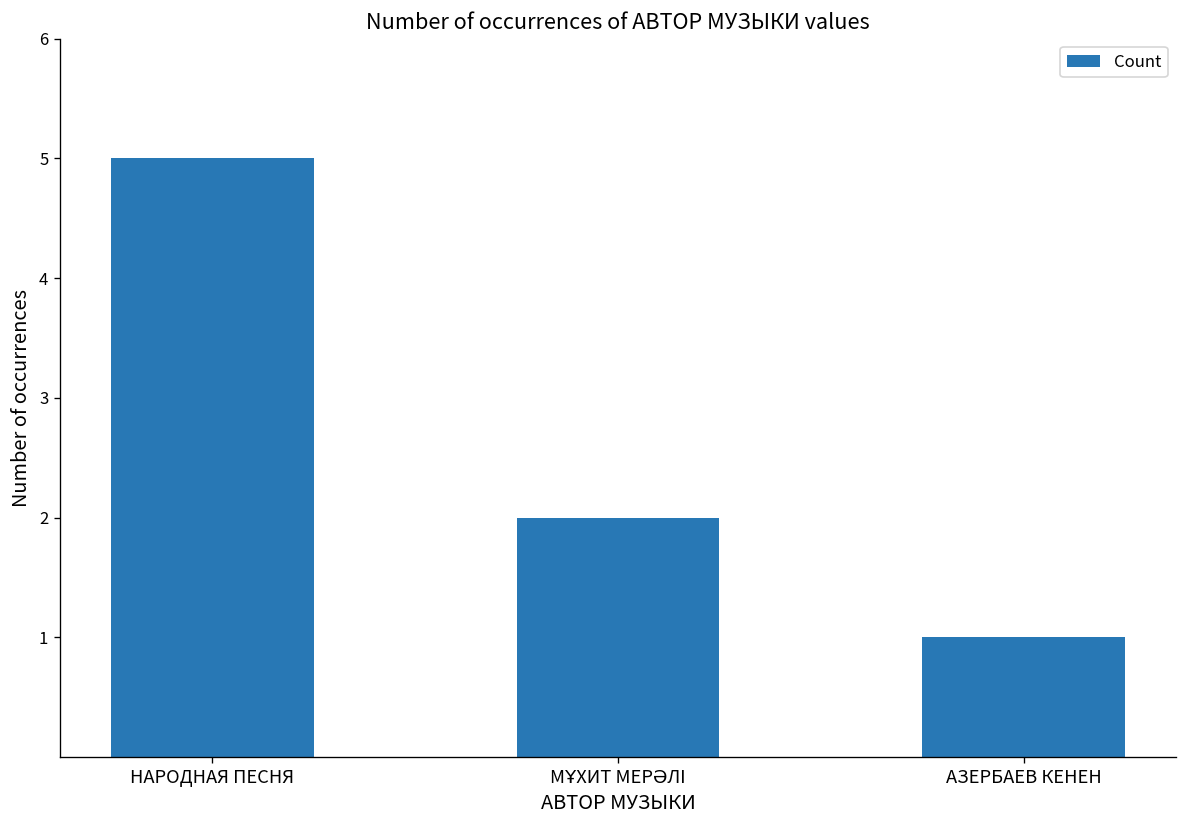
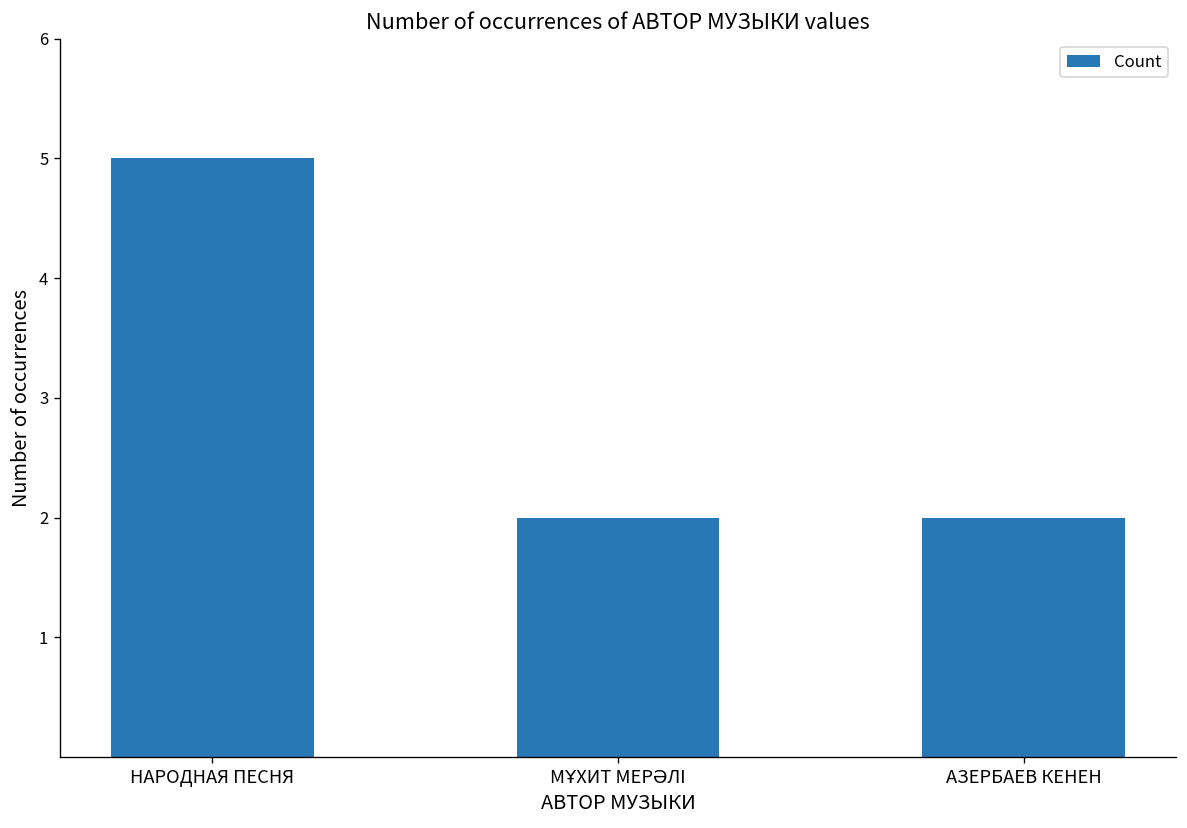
  {
    "НАРОДНАЯ ПЕСНЯ": 5,
    "МҰХИТ МЕРӘЛІ": 2,
-   "АЗЕРБАЕВ КЕНЕН": 1
+   "АЗЕРБАЕВ КЕНЕН": 2
  }
